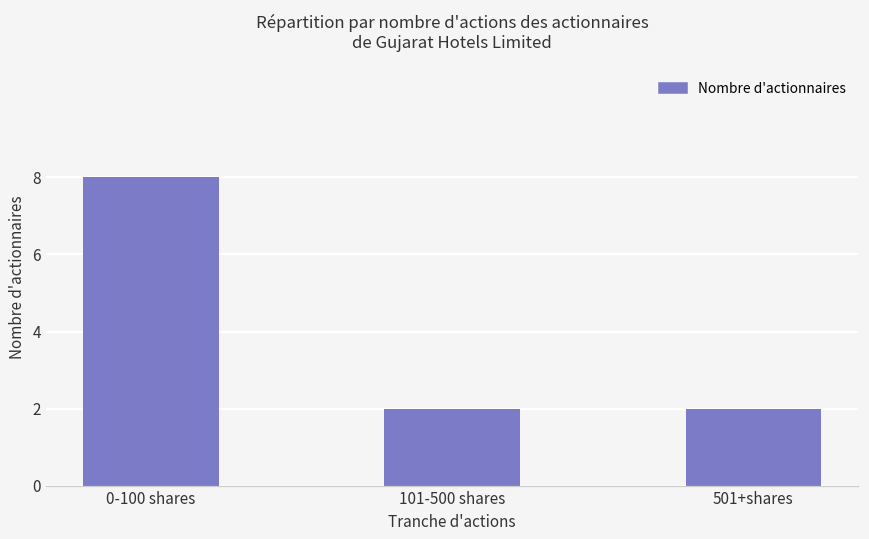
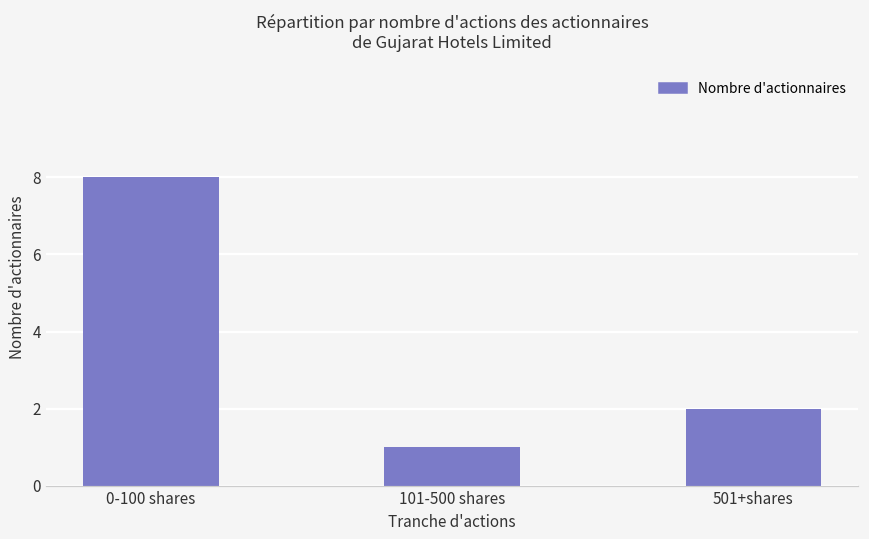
  {
    "0-100 shares": 8,
-   "101-500 shares": 2,
+   "101-500 shares": 1,
    "501+shares": 2
  }
